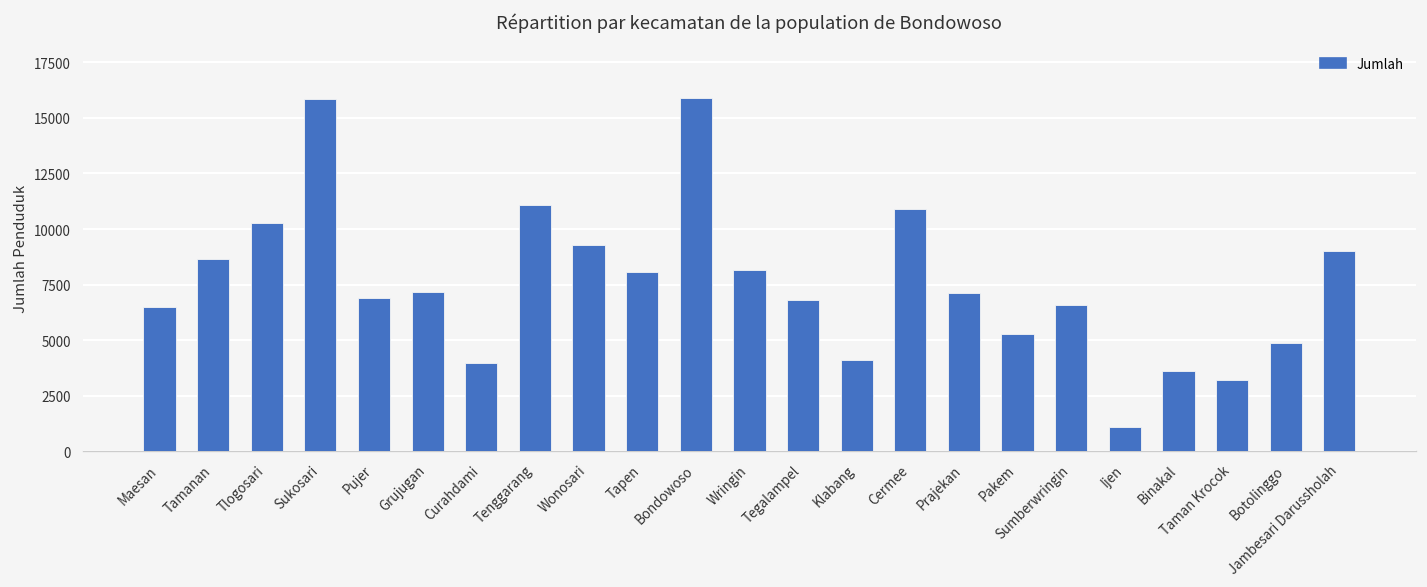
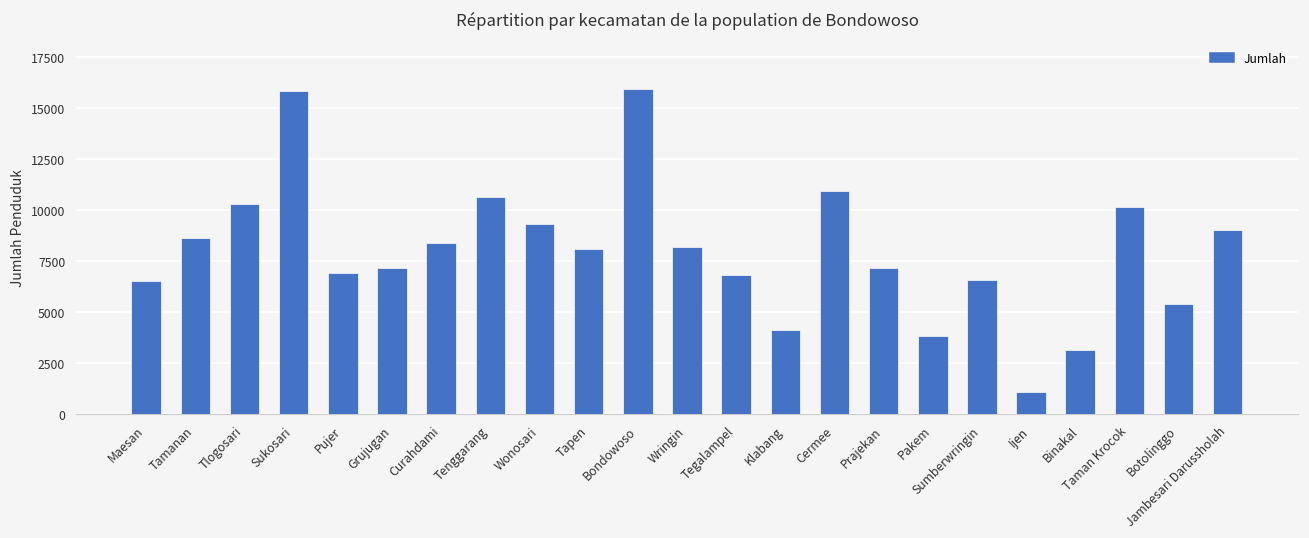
  {
    "Maesan": 6500,
    "Tamanan": 8600,
    "Tlogosari": 10300,
    "Sukosari": 15800,
    "Pujer": 6900,
    "Grujugan": 7200,
-   "Curahdami": 4000,
-   "Tenggarang": 11100,
+   "Curahdami": 8400,
+   "Tenggarang": 10600,
    "Wonosari": 9300,
    "Tapen": 8100,
    "Bondowoso": 15900,
    "Wringin": 8200,
    "Tegalampel": 6800,
    "Klabang": 4100,
    "Cermee": 10900,
    "Prajekan": 7100,
-   "Pakem": 5300,
+   "Pakem": 3800,
    "Sumberwringin": 6600,
    "Ijen": 1100,
-   "Binakal": 3600,
-   "Taman Krocok": 3200,
-   "Botolinggo": 4900,
+   "Binakal": 3100,
+   "Taman Krocok": 10200,
+   "Botolinggo": 5400,
    "Jambesari Darussholah": 9000
  }
